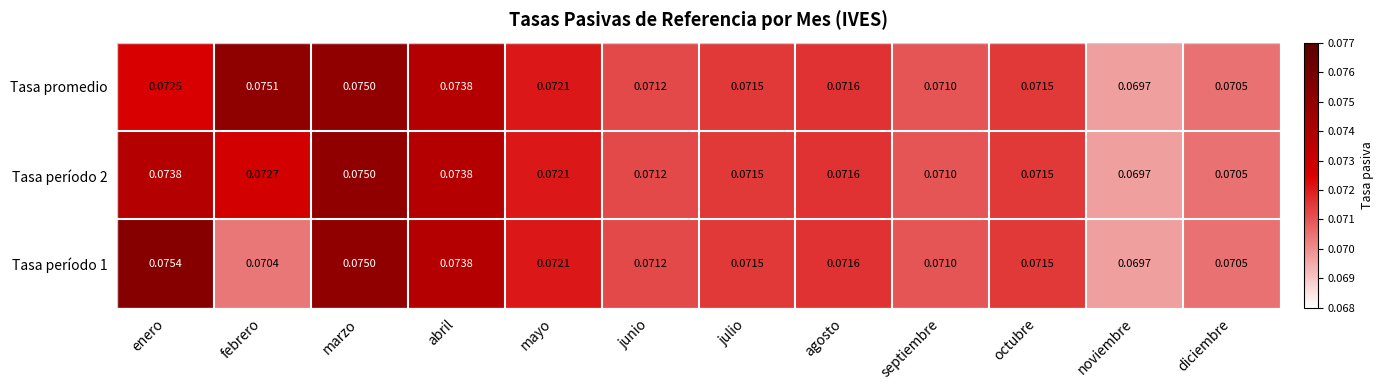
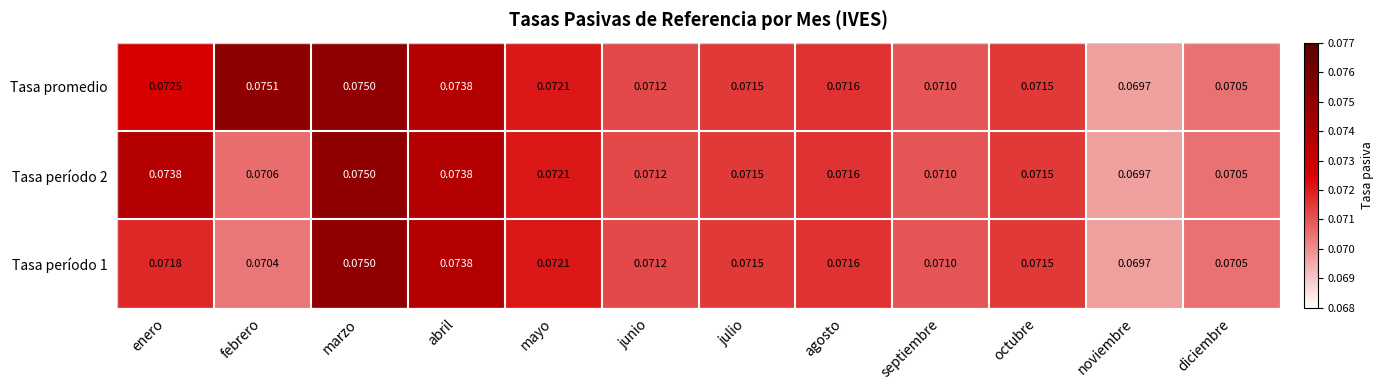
  {
    "Tasa promedio": {
      "enero": 0.0725,
      "febrero": 0.0751,
      "marzo": 0.0750,
      "abril": 0.0738,
      "mayo": 0.0721,
      "junio": 0.0712,
      "julio": 0.0715,
      "agosto": 0.0716,
      "septiembre": 0.0710,
      "octubre": 0.0715,
      "noviembre": 0.0697,
      "diciembre": 0.0705
    },
    "Tasa período 2": {
      "enero": 0.0738,
-     "febrero": 0.0727,
+     "febrero": 0.0706,
      "marzo": 0.0750,
      "abril": 0.0738,
      "mayo": 0.0721,
      "junio": 0.0712,
      "julio": 0.0715,
      "agosto": 0.0716,
      "septiembre": 0.0710,
      "octubre": 0.0715,
      "noviembre": 0.0697,
      "diciembre": 0.0705
    },
    "Tasa período 1": {
-     "enero": 0.0754,
+     "enero": 0.0718,
      "febrero": 0.0704,
      "marzo": 0.0750,
      "abril": 0.0738,
      "mayo": 0.0721,
      "junio": 0.0712,
      "julio": 0.0715,
      "agosto": 0.0716,
      "septiembre": 0.0710,
      "octubre": 0.0715,
      "noviembre": 0.0697,
      "diciembre": 0.0705
    }
  }
